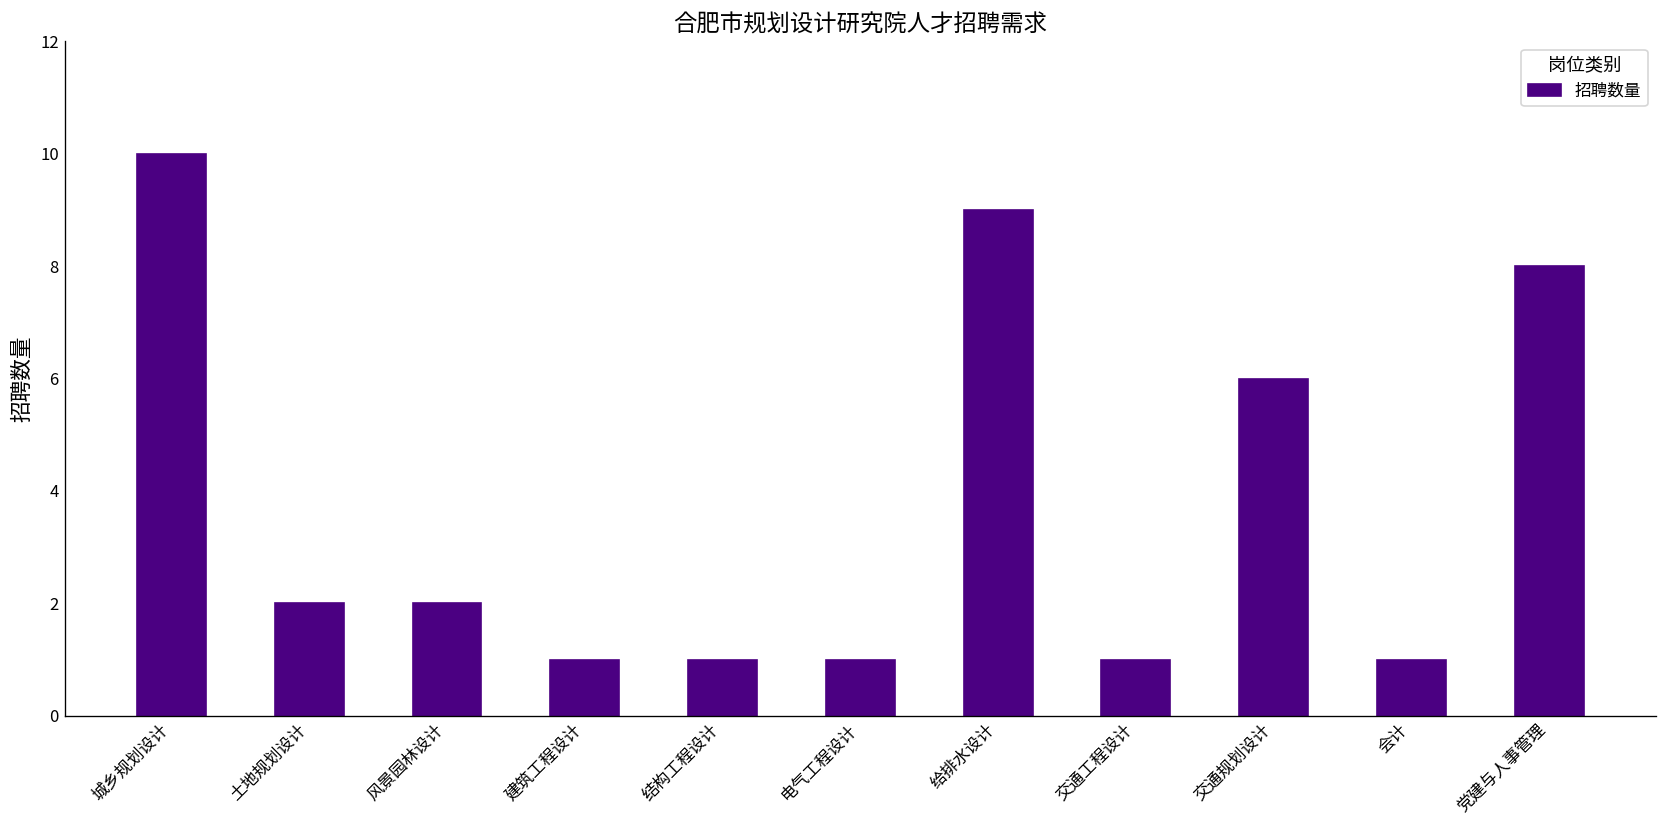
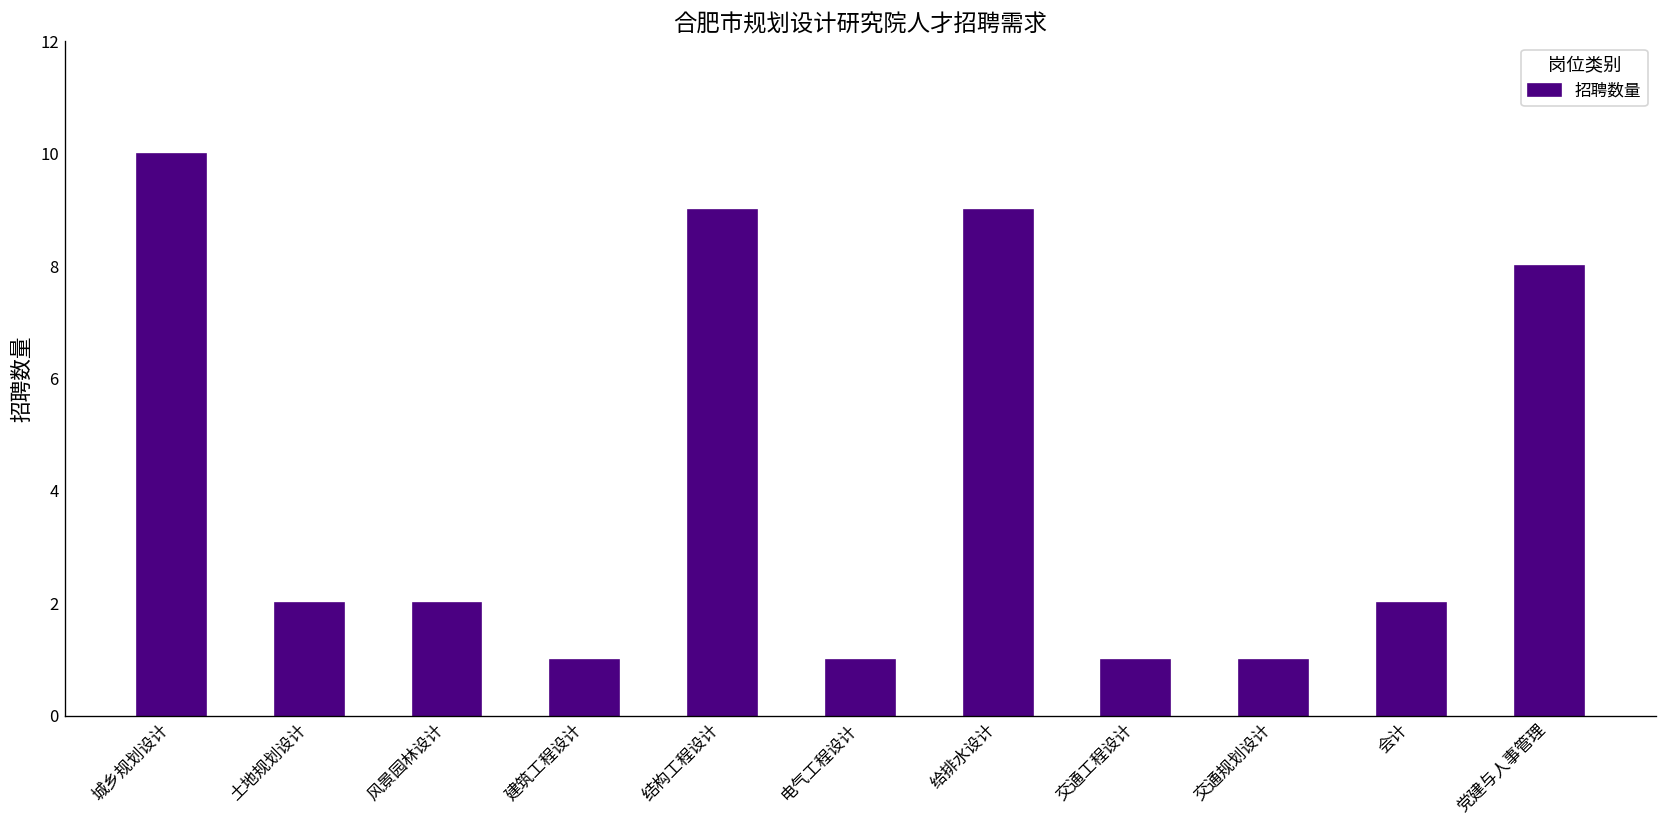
  {
    "城乡规划设计": 10,
    "土地规划设计": 2,
    "风景园林设计": 2,
    "建筑工程设计": 1,
-   "结构工程设计": 1,
+   "结构工程设计": 9,
    "电气工程设计": 1,
    "给排水设计": 9,
    "交通工程设计": 1,
-   "交通规划设计": 6,
-   "会计": 1,
+   "交通规划设计": 1,
+   "会计": 2,
    "党建与人事管理": 8
  }
